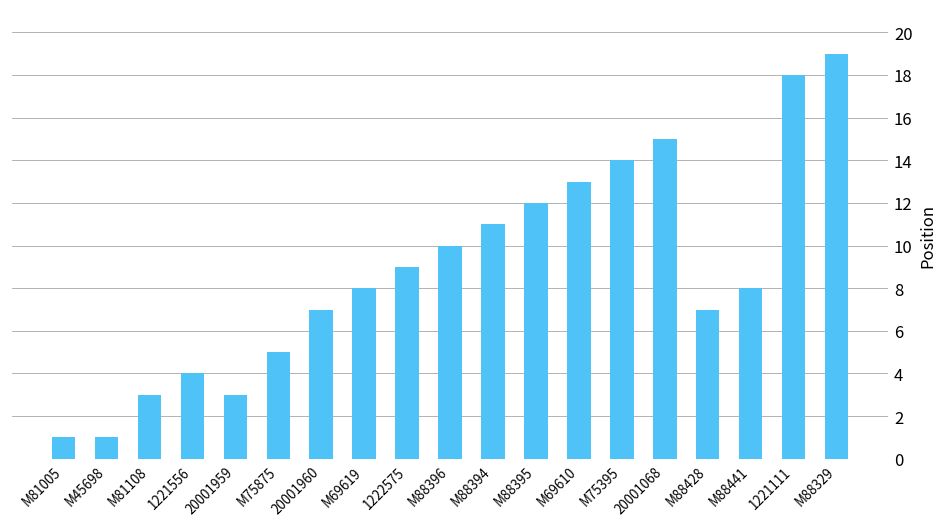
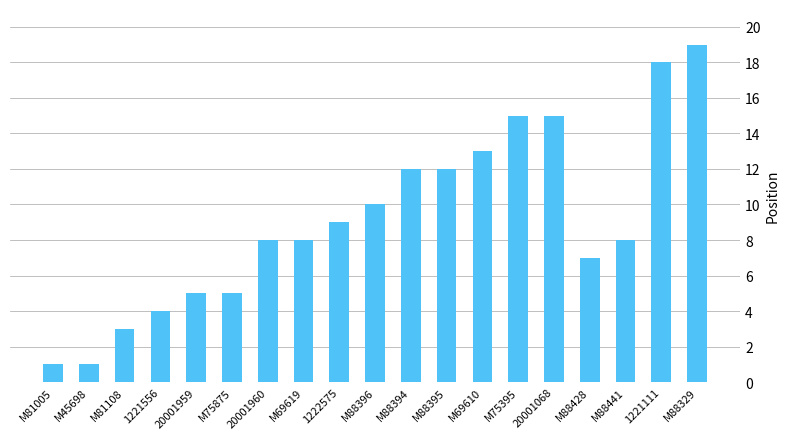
  {
    "M81005": 1,
    "M45698": 1,
    "M81108": 3,
    "1221556": 4,
-   "20001959": 3,
+   "20001959": 5,
    "M75875": 5,
-   "20001960": 7,
+   "20001960": 8,
    "M69619": 8,
    "1222575": 9,
    "M88396": 10,
-   "M88394": 11,
+   "M88394": 12,
    "M88395": 12,
    "M69610": 13,
-   "M75395": 14,
+   "M75395": 15,
    "20001068": 15,
    "M88428": 7,
    "M88441": 8,
    "1221111": 18,
    "M88329": 19
  }
